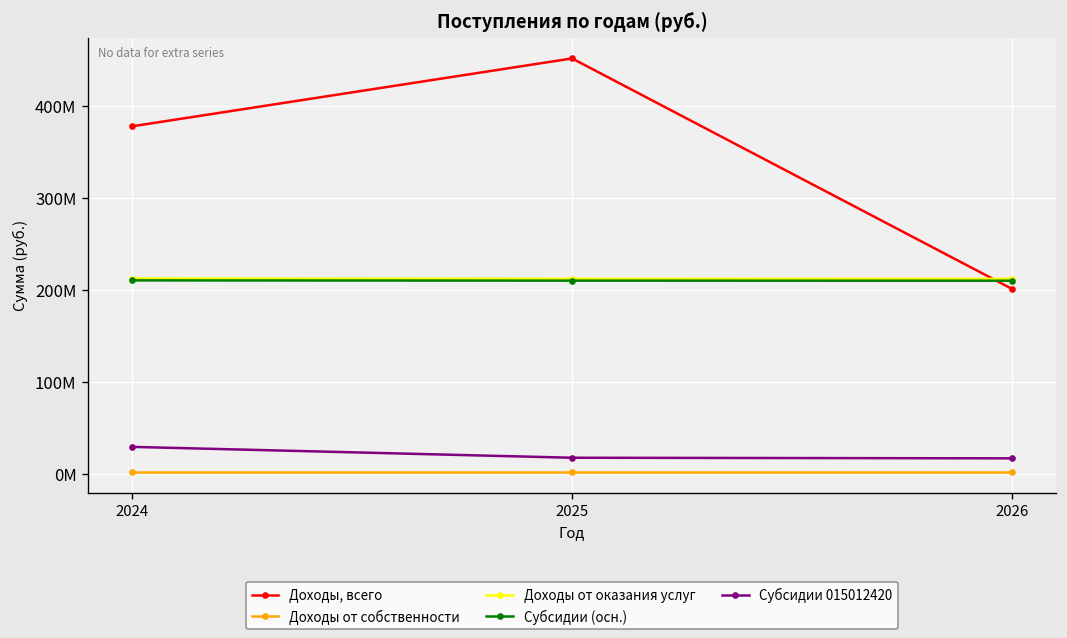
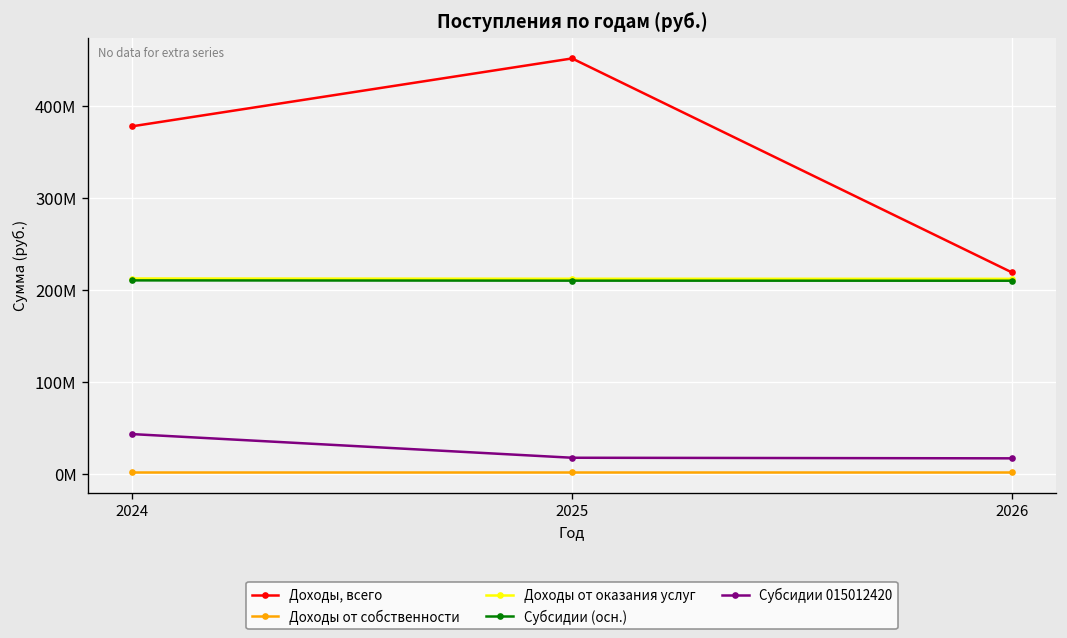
  {
    "Доходы, всего": {
      "2024": 380000000,
      "2025": 450000000,
-     "2026": 200000000
+     "2026": 220000000
    },
    "Доходы от собственности": {
      "2024": 0,
      "2025": 0,
      "2026": 0
    },
    "Субсидии 015012420": {
-     "2024": 30000000,
+     "2024": 40000000,
      "2025": 20000000,
      "2026": 20000000
    }
  }
